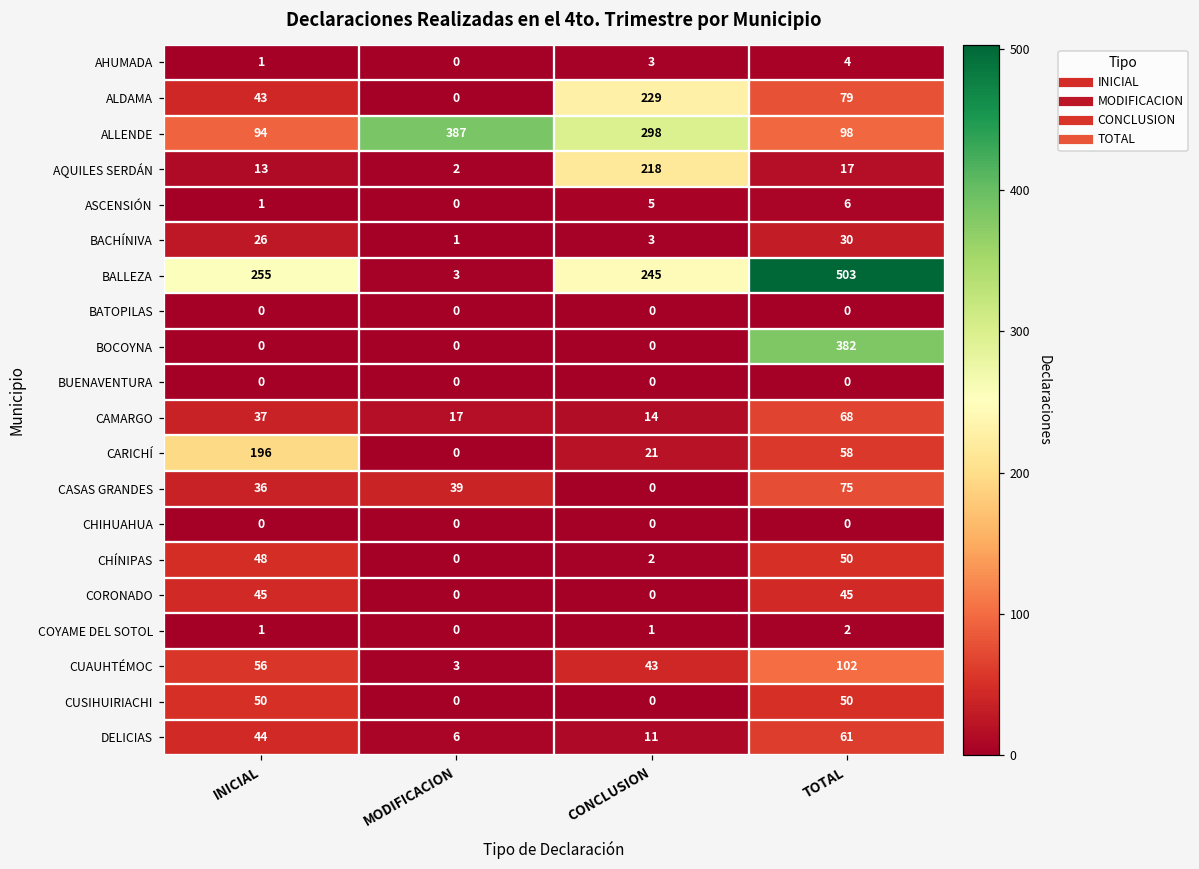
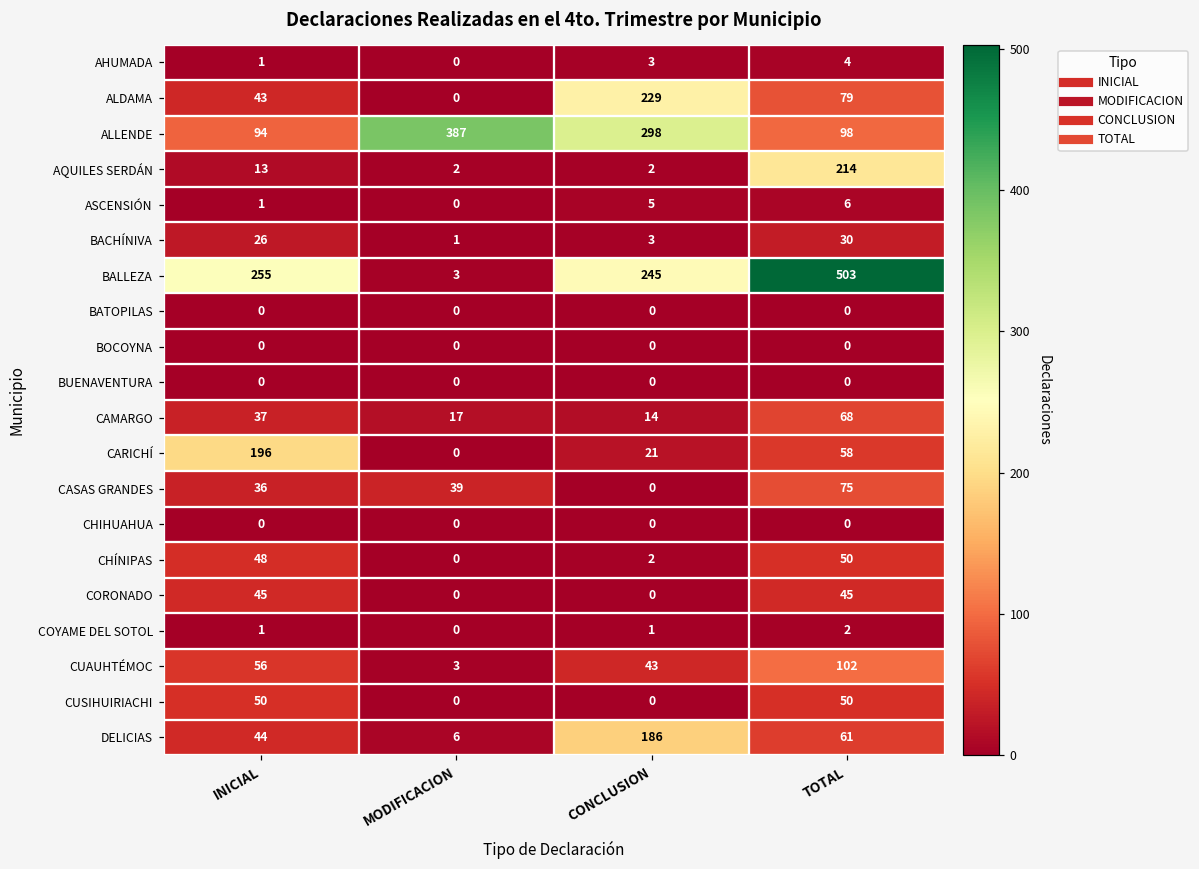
  {
    "AHUMADA": {
      "INICIAL": 1,
      "MODIFICACION": 0,
      "CONCLUSION": 3,
      "TOTAL": 4
    },
    "ALDAMA": {
      "INICIAL": 43,
      "MODIFICACION": 0,
      "CONCLUSION": 229,
      "TOTAL": 79
    },
    "ALLENDE": {
      "INICIAL": 94,
      "MODIFICACION": 387,
      "CONCLUSION": 298,
      "TOTAL": 98
    },
    "AQUILES SERDÁN": {
      "INICIAL": 13,
      "MODIFICACION": 2,
-     "CONCLUSION": 218,
-     "TOTAL": 17
+     "CONCLUSION": 2,
+     "TOTAL": 214
    },
    "ASCENSIÓN": {
      "INICIAL": 1,
      "MODIFICACION": 0,
      "CONCLUSION": 5,
      "TOTAL": 6
    },
    "BACHÍNIVA": {
      "INICIAL": 26,
      "MODIFICACION": 1,
      "CONCLUSION": 3,
      "TOTAL": 30
    },
    "BALLEZA": {
      "INICIAL": 255,
      "MODIFICACION": 3,
      "CONCLUSION": 245,
      "TOTAL": 503
    },
    "BATOPILAS": {
      "INICIAL": 0,
      "MODIFICACION": 0,
      "CONCLUSION": 0,
      "TOTAL": 0
    },
    "BOCOYNA": {
      "INICIAL": 0,
      "MODIFICACION": 0,
      "CONCLUSION": 0,
-     "TOTAL": 382
+     "TOTAL": 0
    },
    "BUENAVENTURA": {
      "INICIAL": 0,
      "MODIFICACION": 0,
      "CONCLUSION": 0,
      "TOTAL": 0
    },
    "CAMARGO": {
      "INICIAL": 37,
      "MODIFICACION": 17,
      "CONCLUSION": 14,
      "TOTAL": 68
    },
    "CARICHÍ": {
      "INICIAL": 196,
      "MODIFICACION": 0,
      "CONCLUSION": 21,
      "TOTAL": 58
    },
    "CASAS GRANDES": {
      "INICIAL": 36,
      "MODIFICACION": 39,
      "CONCLUSION": 0,
      "TOTAL": 75
    },
    "CHIHUAHUA": {
      "INICIAL": 0,
      "MODIFICACION": 0,
      "CONCLUSION": 0,
      "TOTAL": 0
    },
    "CHÍNIPAS": {
      "INICIAL": 48,
      "MODIFICACION": 0,
      "CONCLUSION": 2,
      "TOTAL": 50
    },
    "CORONADO": {
      "INICIAL": 45,
      "MODIFICACION": 0,
      "CONCLUSION": 0,
      "TOTAL": 45
    },
    "COYAME DEL SOTOL": {
      "INICIAL": 1,
      "MODIFICACION": 0,
      "CONCLUSION": 1,
      "TOTAL": 2
    },
    "CUAUHTÉMOC": {
      "INICIAL": 56,
      "MODIFICACION": 3,
      "CONCLUSION": 43,
      "TOTAL": 102
    },
    "CUSIHUIRIACHI": {
      "INICIAL": 50,
      "MODIFICACION": 0,
      "CONCLUSION": 0,
      "TOTAL": 50
    },
    "DELICIAS": {
      "INICIAL": 44,
      "MODIFICACION": 6,
-     "CONCLUSION": 11,
+     "CONCLUSION": 186,
      "TOTAL": 61
    }
  }
